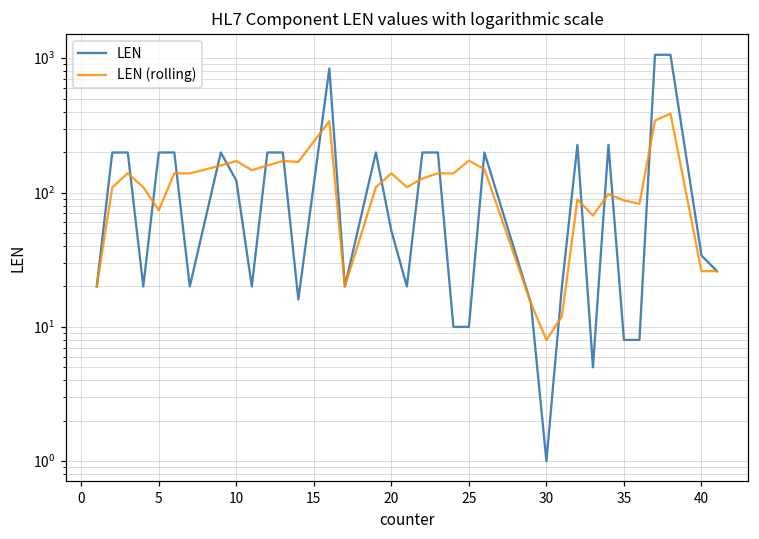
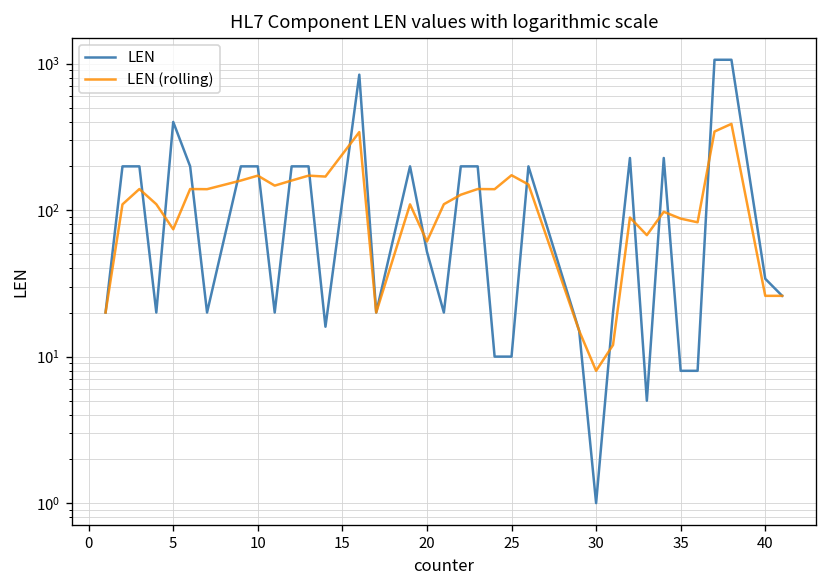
  {
    "LEN": {
-     "5": 200,
-     "10": 120,
+     "5": 400,
+     "10": 200,
      "20": 52,
      "25": 10,
      "30": 1,
      "35": 8,
      "40": 34
    },
    "LEN (rolling)": {
      "5": 70,
      "10": 170,
-     "20": 140,
+     "20": 60,
      "25": 170,
      "30": 8,
      "35": 90,
      "40": 26
    }
  }
